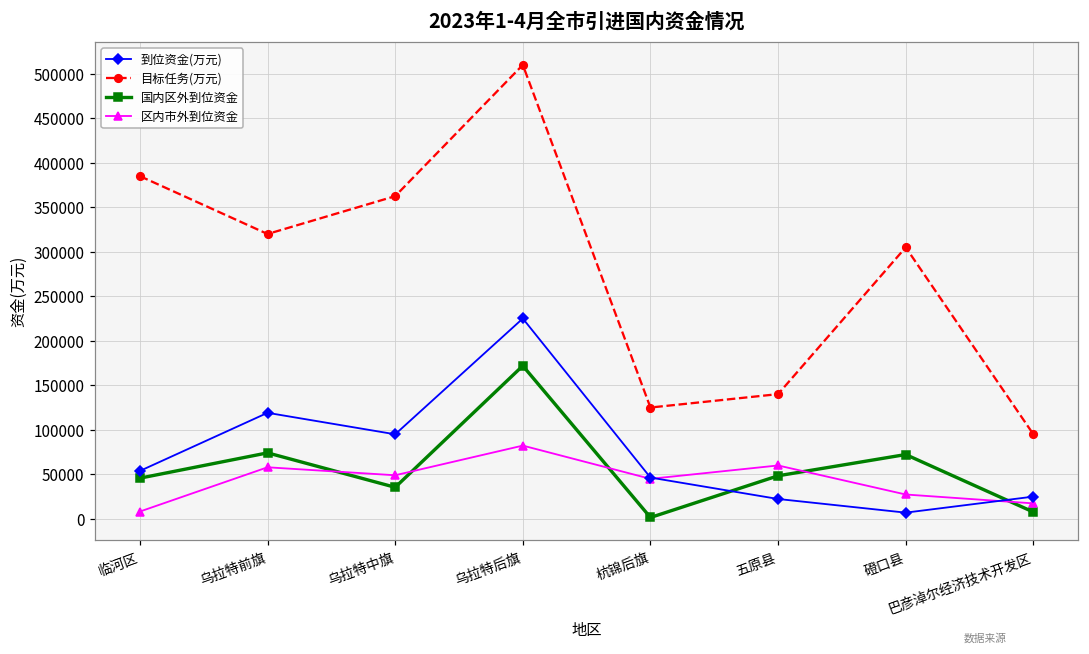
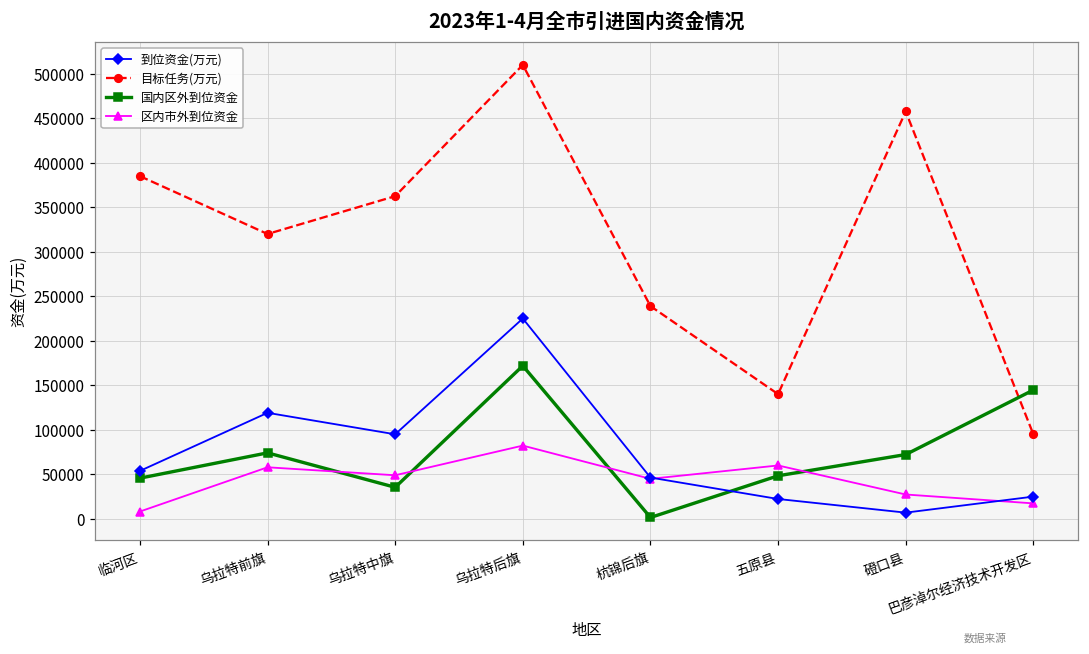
  {
    "到位资金(万元)": {
      "临河区": 50000,
      "乌拉特前旗": 120000,
      "乌拉特中旗": 90000,
      "乌拉特后旗": 230000,
      "五原县": 20000,
      "磴口县": 10000,
      "巴彦淖尔经济技术开发区": 20000
    },
    "目标任务(万元)": {
      "临河区": 390000,
      "乌拉特前旗": 320000,
      "乌拉特中旗": 360000,
      "乌拉特后旗": 510000,
-     "杭锦后旗": 130000,
+     "杭锦后旗": 240000,
      "五原县": 140000,
-     "磴口县": 310000,
+     "磴口县": 460000,
      "巴彦淖尔经济技术开发区": 100000
    },
    "国内区外到位资金": {
      "临河区": 50000,
      "乌拉特前旗": 70000,
      "乌拉特中旗": 40000,
      "乌拉特后旗": 170000,
      "杭锦后旗": 0,
      "五原县": 50000,
      "磴口县": 70000,
-     "巴彦淖尔经济技术开发区": 10000
+     "巴彦淖尔经济技术开发区": 140000
    },
    "区内市外到位资金": {
      "临河区": 10000,
      "乌拉特前旗": 60000,
      "乌拉特中旗": 50000,
      "乌拉特后旗": 80000,
      "五原县": 60000,
      "磴口县": 30000,
      "巴彦淖尔经济技术开发区": 20000
    }
  }
